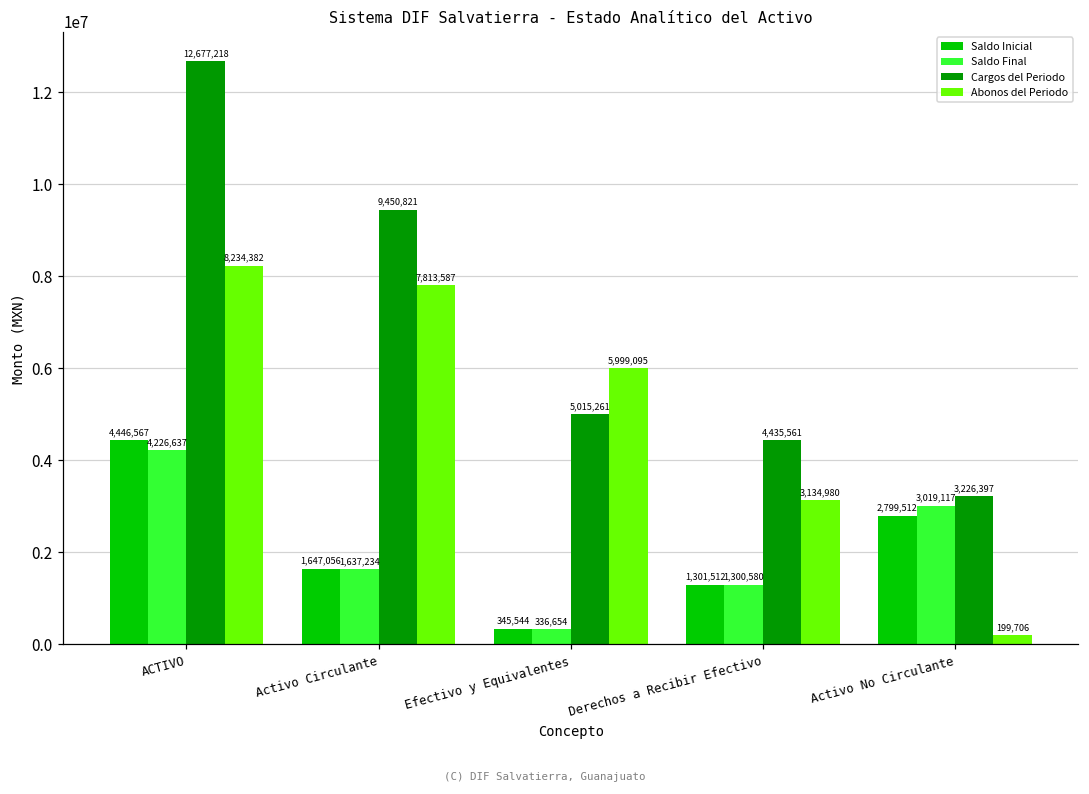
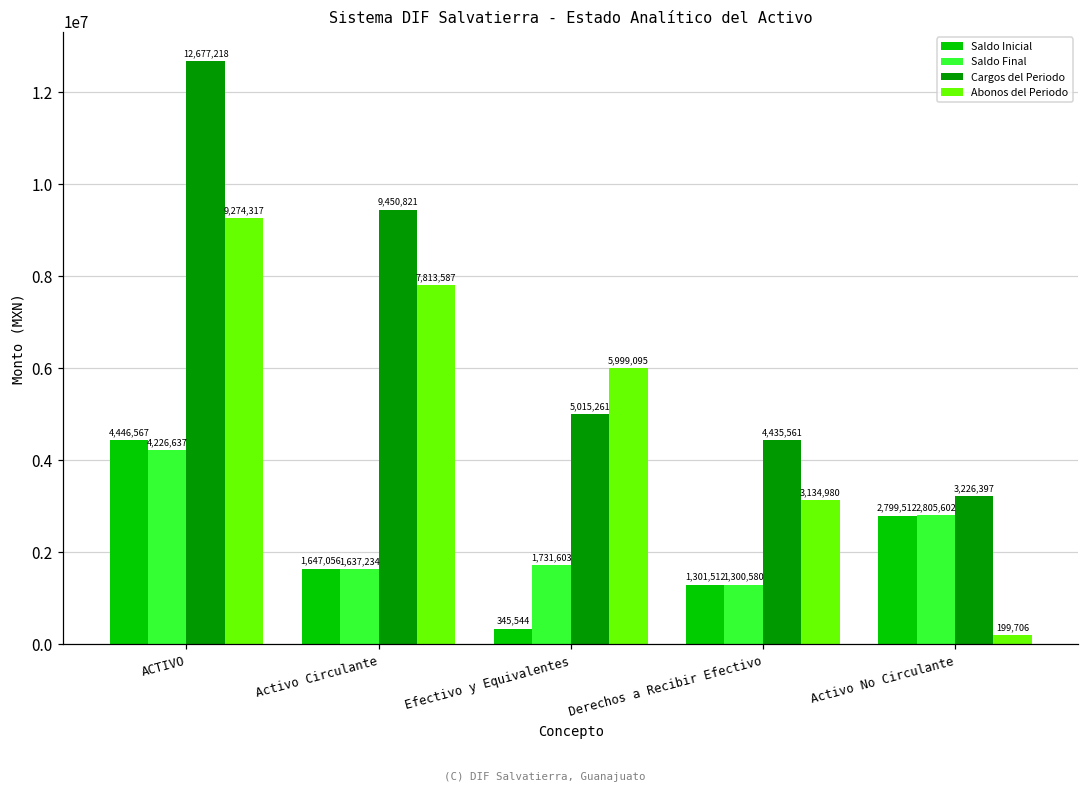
  {
    "Saldo Final": {
      "ACTIVO": "4,226,637",
      "Activo Circulante": "1,637,234",
-     "Efectivo y Equivalentes": "336,654",
+     "Efectivo y Equivalentes": "1,731,603",
      "Derechos a Recibir Efectivo": "1,300,580",
-     "Activo No Circulante": "3,019,117"
+     "Activo No Circulante": "2,805,602"
    },
    "Abonos del Periodo": {
-     "ACTIVO": "8,234,382",
+     "ACTIVO": "9,274,317",
      "Activo Circulante": "7,813,587",
      "Efectivo y Equivalentes": "5,999,095",
      "Derechos a Recibir Efectivo": "3,134,980",
      "Activo No Circulante": "199,706"
    }
  }
